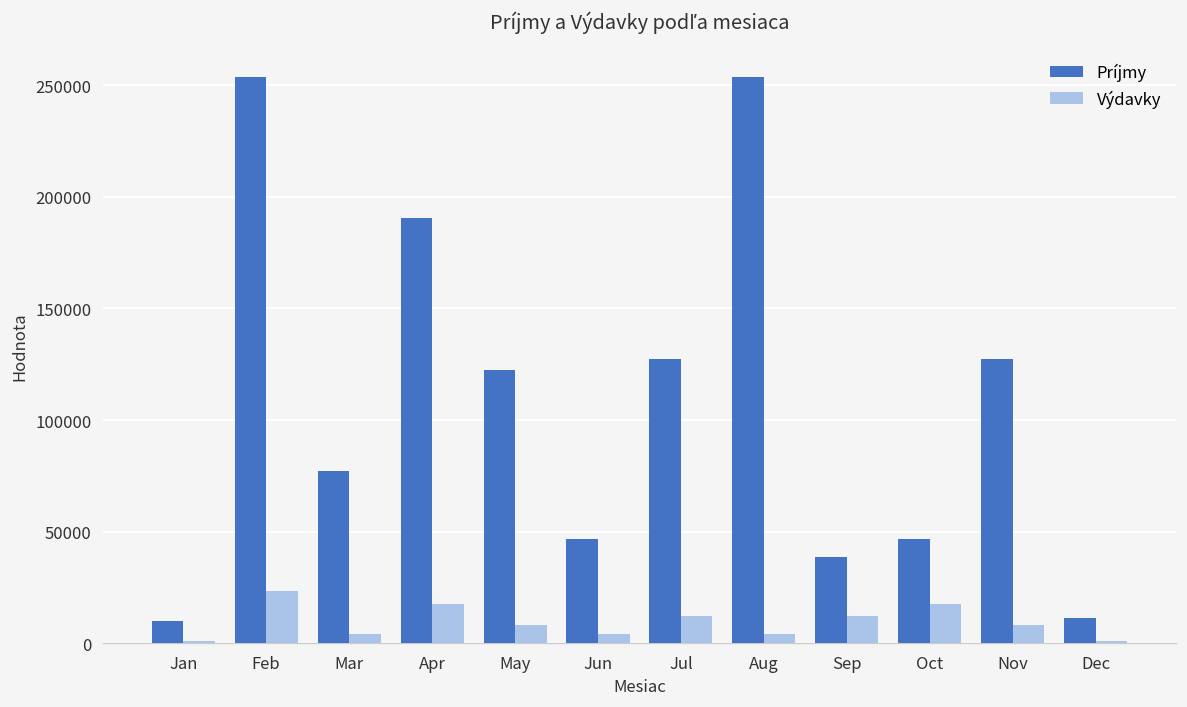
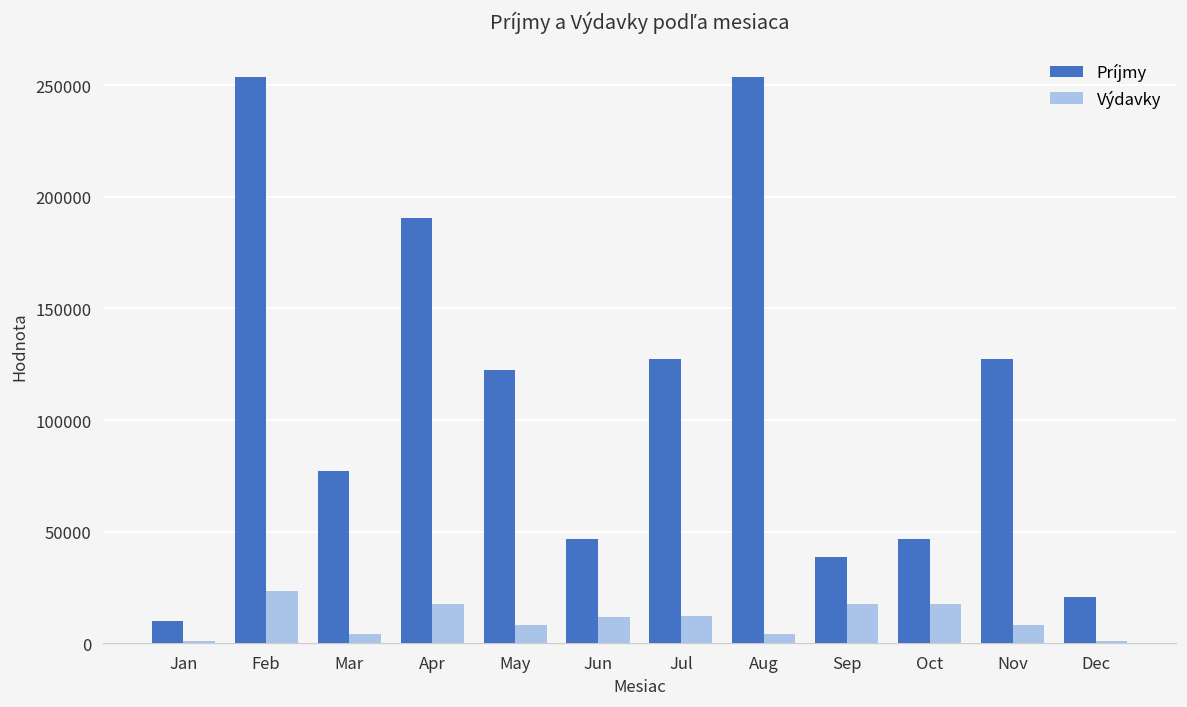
  {
    "Príjmy": {
      "Jan": 10000,
      "Feb": 254000,
      "Mar": 77000,
      "Apr": 190000,
      "May": 122000,
      "Jun": 47000,
      "Jul": 128000,
      "Aug": 254000,
      "Sep": 39000,
      "Oct": 47000,
      "Nov": 128000,
-     "Dec": 11000
+     "Dec": 20000
    },
    "Výdavky": {
      "Feb": 23000,
      "Mar": 4000,
      "Apr": 17000,
      "May": 8000,
-     "Jun": 4000,
+     "Jun": 12000,
      "Jul": 12000,
      "Aug": 4000,
-     "Sep": 12000,
+     "Sep": 17000,
      "Oct": 17000,
      "Nov": 8000
    }
  }
